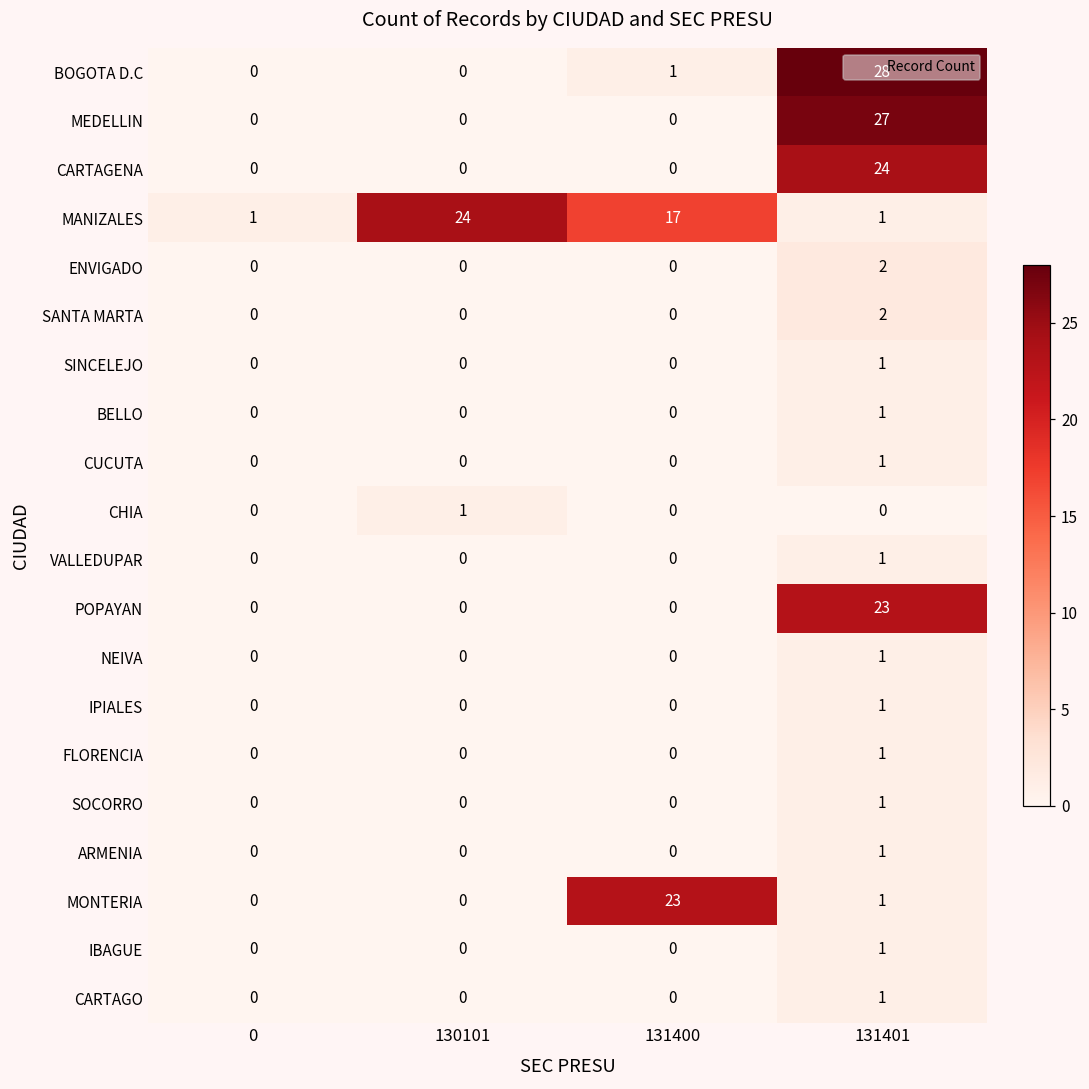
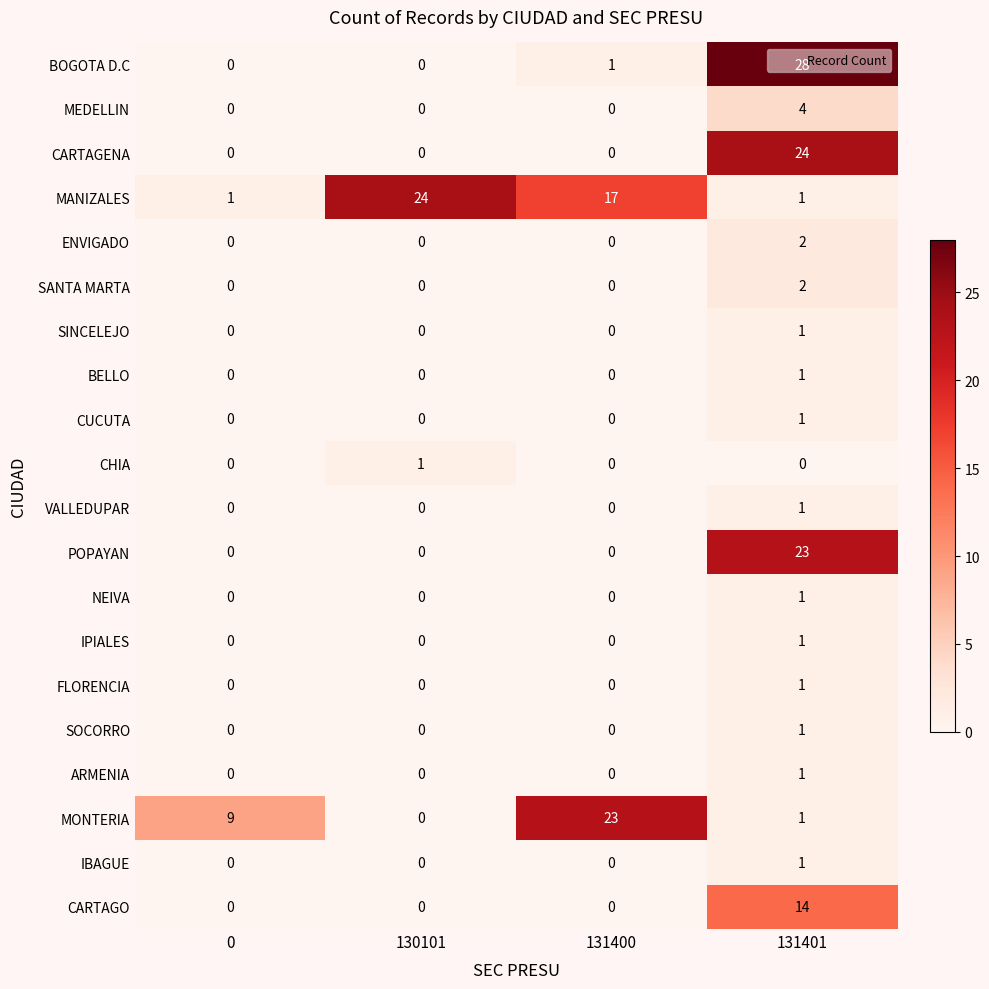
  {
    "BOGOTA D.C": {
      "0": 0,
      "130101": 0,
      "131400": 1
    },
    "MEDELLIN": {
      "0": 0,
      "130101": 0,
      "131400": 0,
-     "131401": 27
+     "131401": 4
    },
    "CARTAGENA": {
      "0": 0,
      "130101": 0,
      "131400": 0,
      "131401": 24
    },
    "MANIZALES": {
      "0": 1,
      "130101": 24,
      "131400": 17,
      "131401": 1
    },
    "ENVIGADO": {
      "0": 0,
      "130101": 0,
      "131400": 0,
      "131401": 2
    },
    "SANTA MARTA": {
      "0": 0,
      "130101": 0,
      "131400": 0,
      "131401": 2
    },
    "SINCELEJO": {
      "0": 0,
      "130101": 0,
      "131400": 0,
      "131401": 1
    },
    "BELLO": {
      "0": 0,
      "130101": 0,
      "131400": 0,
      "131401": 1
    },
    "CUCUTA": {
      "0": 0,
      "130101": 0,
      "131400": 0,
      "131401": 1
    },
    "CHIA": {
      "0": 0,
      "130101": 1,
      "131400": 0,
      "131401": 0
    },
    "VALLEDUPAR": {
      "0": 0,
      "130101": 0,
      "131400": 0,
      "131401": 1
    },
    "POPAYAN": {
      "0": 0,
      "130101": 0,
      "131400": 0,
      "131401": 23
    },
    "NEIVA": {
      "0": 0,
      "130101": 0,
      "131400": 0,
      "131401": 1
    },
    "IPIALES": {
      "0": 0,
      "130101": 0,
      "131400": 0,
      "131401": 1
    },
    "FLORENCIA": {
      "0": 0,
      "130101": 0,
      "131400": 0,
      "131401": 1
    },
    "SOCORRO": {
      "0": 0,
      "130101": 0,
      "131400": 0,
      "131401": 1
    },
    "ARMENIA": {
      "0": 0,
      "130101": 0,
      "131400": 0,
      "131401": 1
    },
    "MONTERIA": {
-     "0": 0,
+     "0": 9,
      "130101": 0,
      "131400": 23,
      "131401": 1
    },
    "IBAGUE": {
      "0": 0,
      "130101": 0,
      "131400": 0,
      "131401": 1
    },
    "CARTAGO": {
      "0": 0,
      "130101": 0,
      "131400": 0,
-     "131401": 1
+     "131401": 14
    }
  }
